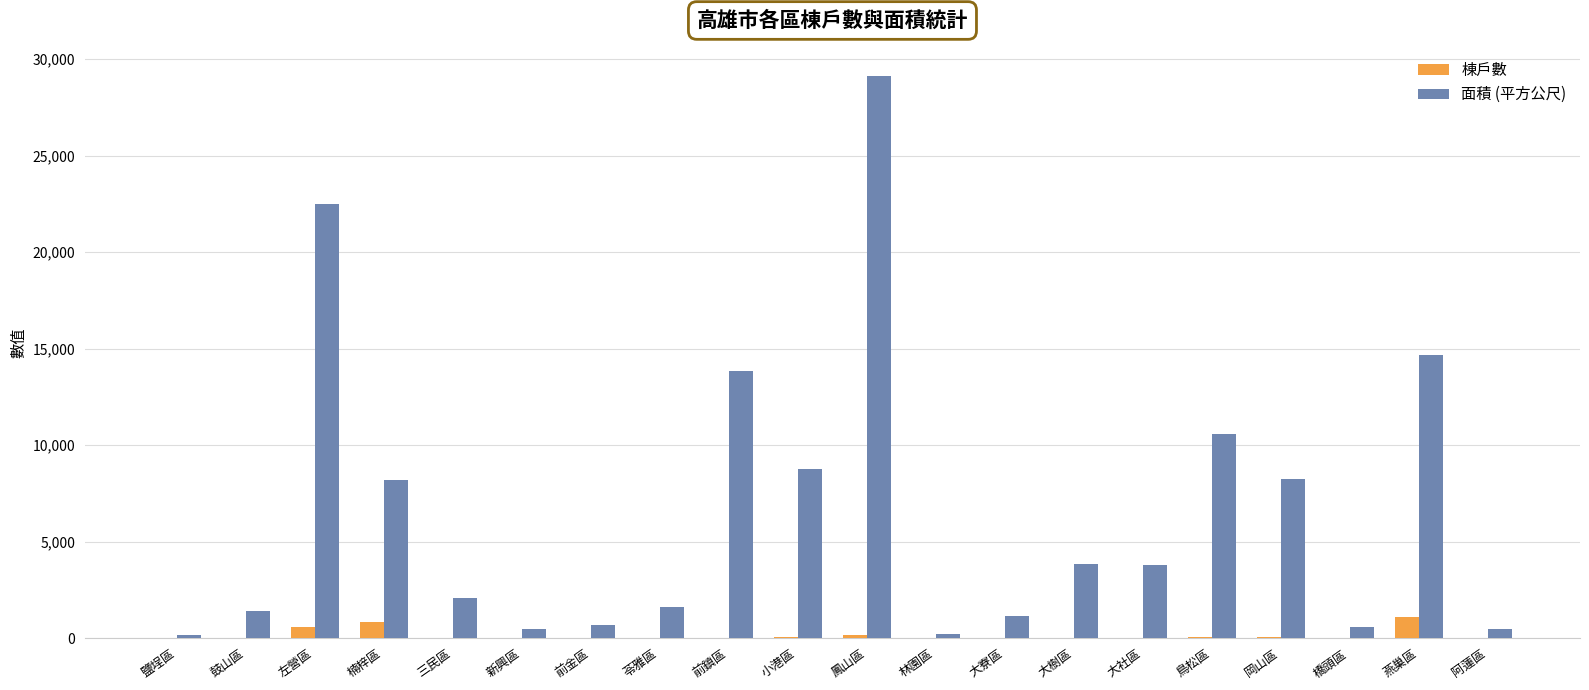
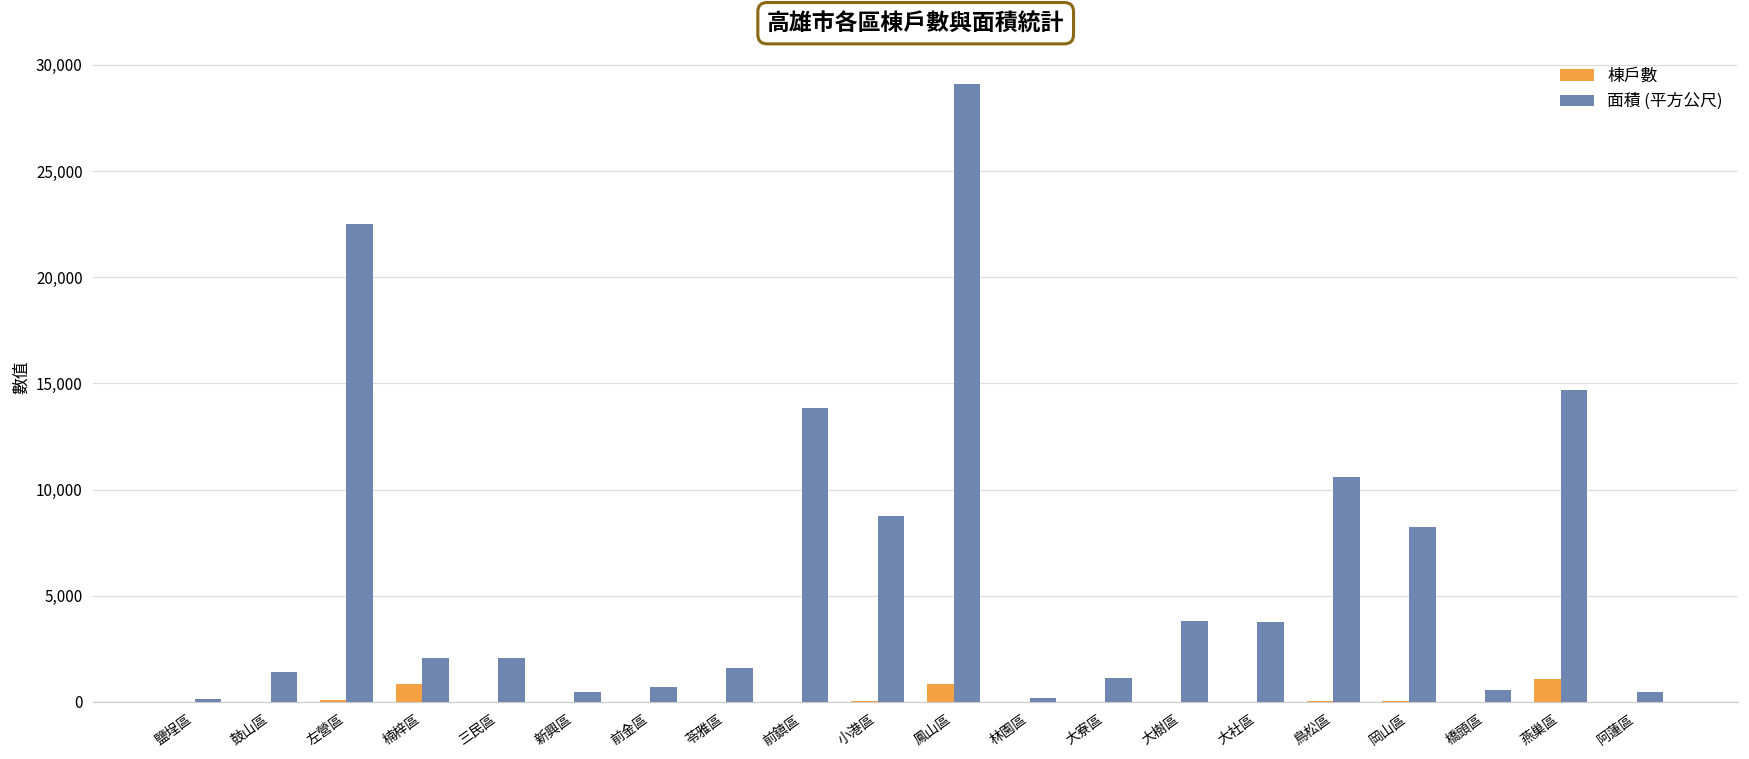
  {
    "棟戶數": {
-     "左營區": "600",
+     "左營區": "100",
      "楠梓區": "800",
-     "鳳山區": "200",
+     "鳳山區": "800",
      "燕巢區": "1,100"
    },
    "面積 (平方公尺)": {
      "鹽埕區": "100",
      "鼓山區": "1,400",
      "左營區": "22,500",
-     "楠梓區": "8,200",
+     "楠梓區": "2,100",
      "三民區": "2,100",
      "新興區": "500",
      "前金區": "700",
      "苓雅區": "1,600",
      "前鎮區": "13,800",
      "小港區": "8,800",
      "鳳山區": "29,100",
      "林園區": "200",
      "大寮區": "1,100",
      "大樹區": "3,800",
      "大社區": "3,800",
      "鳥松區": "10,600",
      "岡山區": "8,200",
      "橋頭區": "600",
      "燕巢區": "14,700",
      "阿蓮區": "500"
    }
  }
